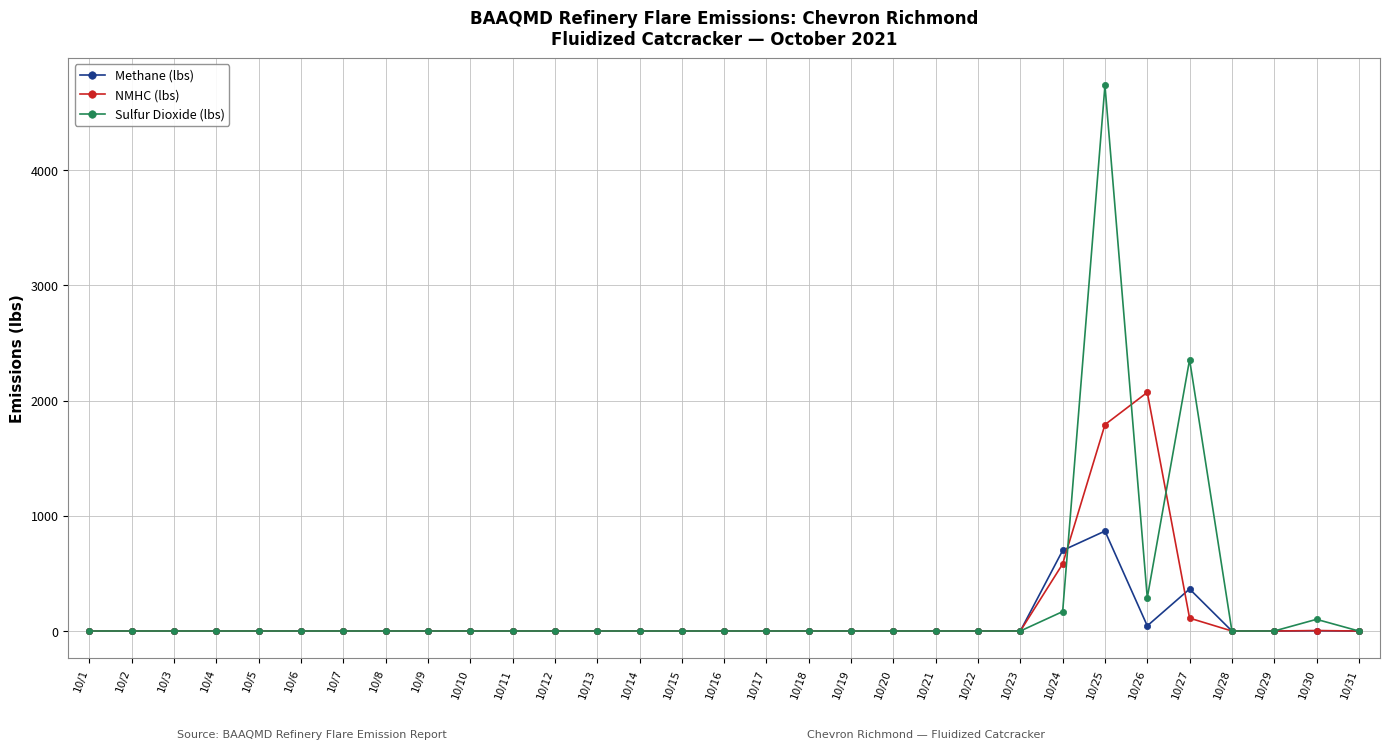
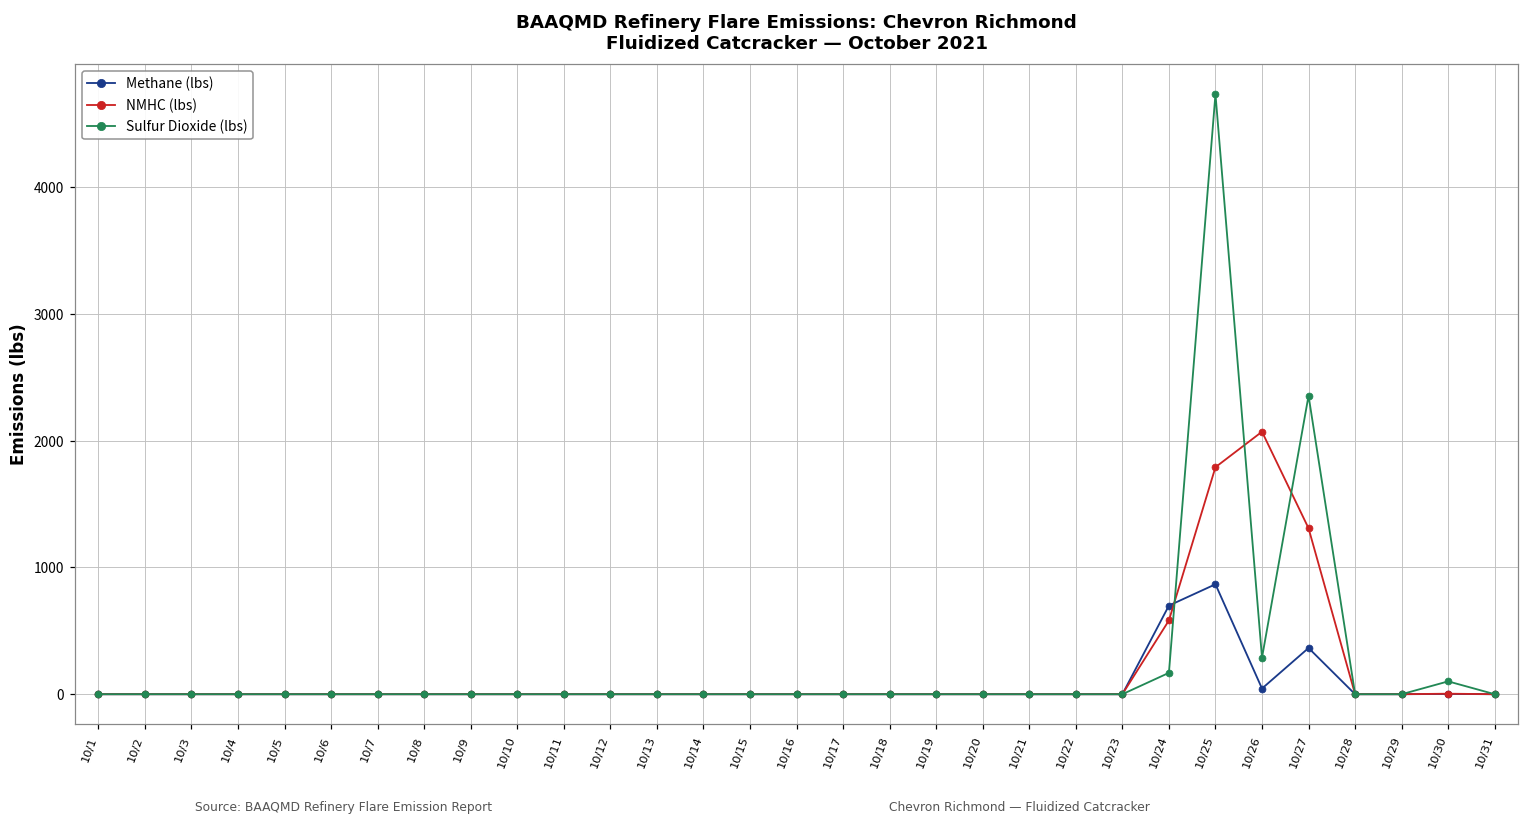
  {
    "Methane (lbs)": {
      "10/24": 700,
      "10/25": 870,
      "10/26": 40,
      "10/27": 360
    },
    "NMHC (lbs)": {
      "10/24": 580,
      "10/25": 1790,
      "10/26": 2070,
-     "10/27": 110
+     "10/27": 1310
    },
    "Sulfur Dioxide (lbs)": {
      "10/24": 170,
      "10/25": 4730,
      "10/26": 290,
      "10/27": 2350,
      "10/30": 100
    }
  }
